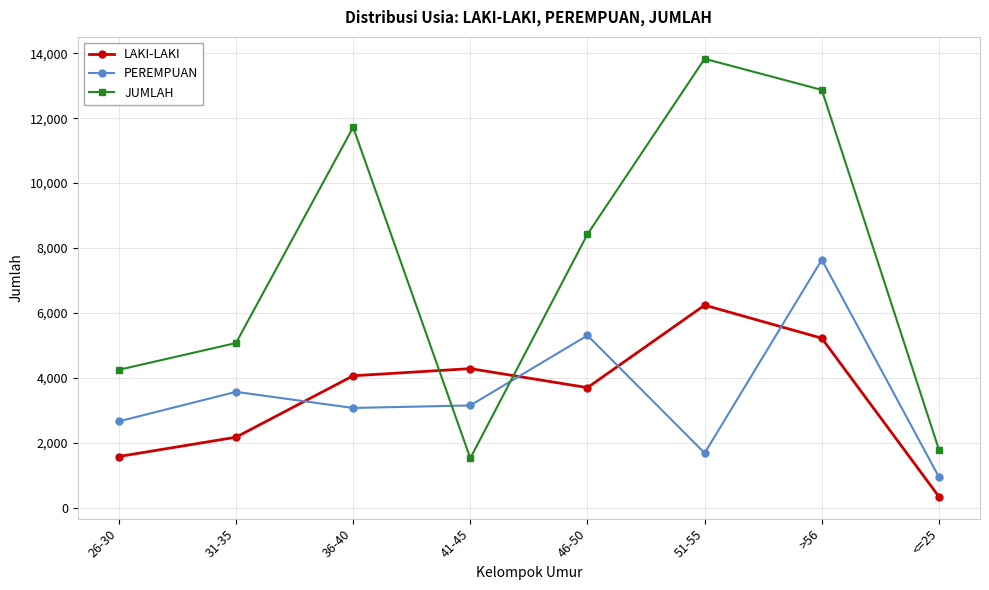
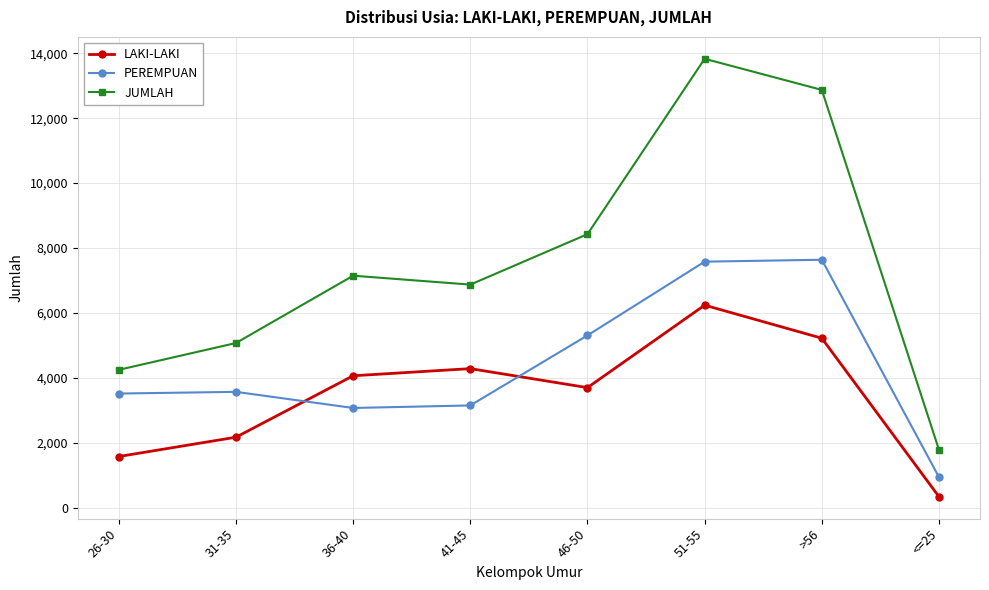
  {
    "LAKI-LAKI": {
      "26-30": "1,600",
      "31-35": "2,200",
      "36-40": "4,100",
      "41-45": "4,300",
      "46-50": "3,700",
      "51-55": "6,200",
      ">56": "5,200",
      "<=25": "300"
    },
    "PEREMPUAN": {
-     "26-30": "2,700",
+     "26-30": "3,500",
      "31-35": "3,600",
      "36-40": "3,100",
      "41-45": "3,200",
      "46-50": "5,300",
-     "51-55": "1,700",
+     "51-55": "7,600",
      ">56": "7,600",
      "<=25": "1,000"
    },
    "JUMLAH": {
      "26-30": "4,300",
      "31-35": "5,100",
-     "36-40": "11,700",
-     "41-45": "1,500",
+     "36-40": "7,200",
+     "41-45": "6,900",
      "46-50": "8,400",
      "51-55": "13,800",
      ">56": "12,900",
      "<=25": "1,800"
    }
  }
